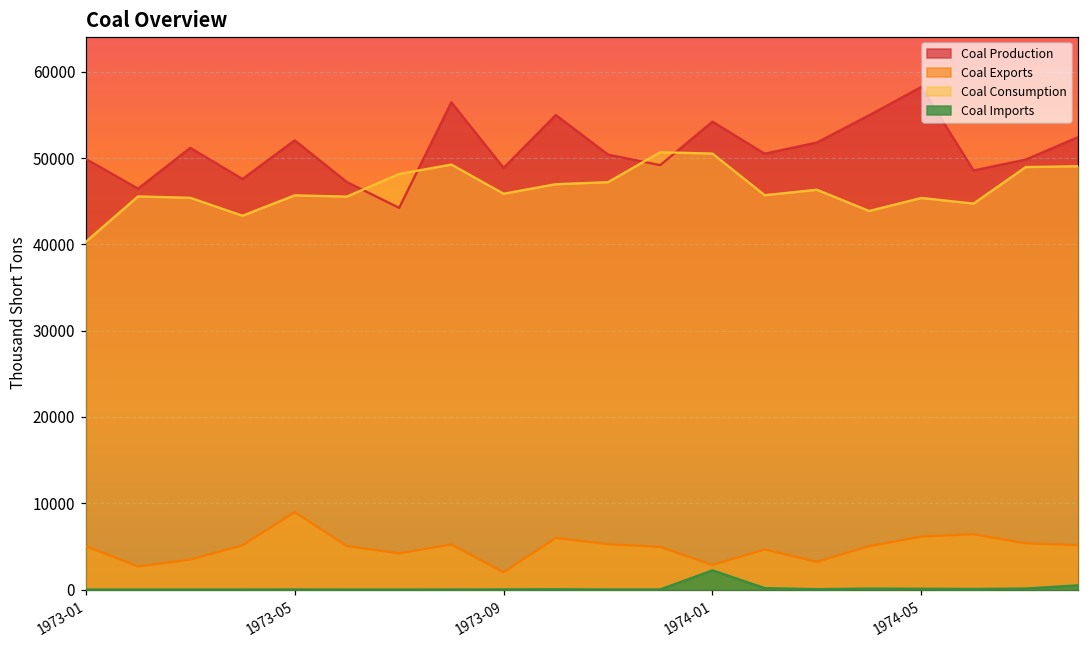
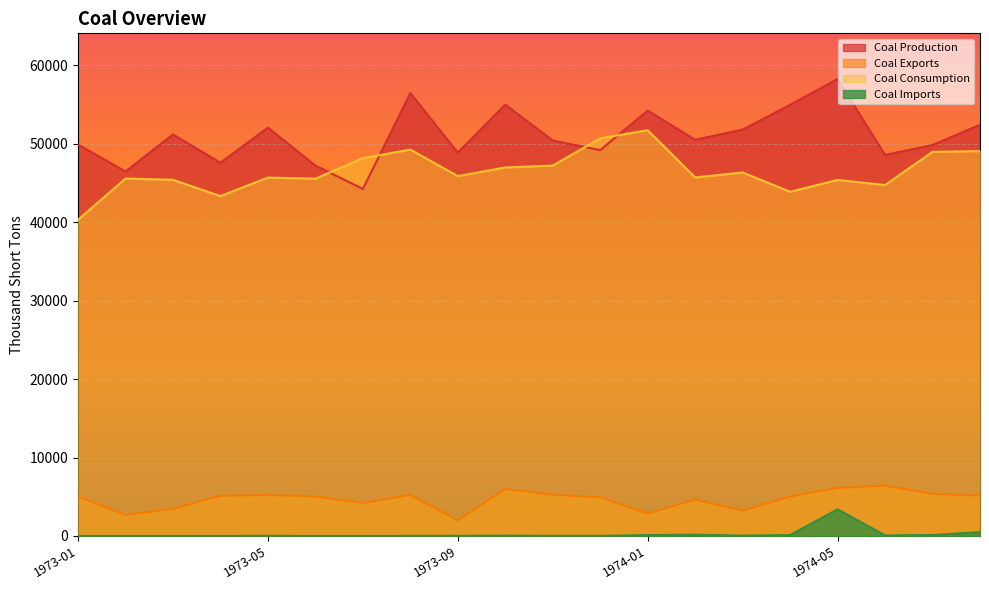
  {
    "Coal Production": {
      "1973-01": 50000,
      "1973-05": 52000,
      "1973-09": 49000,
      "1974-01": 54000,
      "1974-05": 58000
    },
    "Coal Exports": {
      "1973-01": 5000,
-     "1973-05": 9000,
+     "1973-05": 5000,
      "1973-09": 2000,
      "1974-01": 3000,
      "1974-05": 6000
    },
    "Coal Consumption": {
      "1973-01": 40000,
      "1973-05": 46000,
      "1973-09": 46000,
-     "1974-01": 51000,
+     "1974-01": 52000,
      "1974-05": 45000
    },
    "Coal Imports": {
      "1973-01": 0,
      "1973-05": 0,
      "1973-09": 0,
-     "1974-01": 2000,
-     "1974-05": 0
+     "1974-01": 0,
+     "1974-05": 3000
    }
  }
